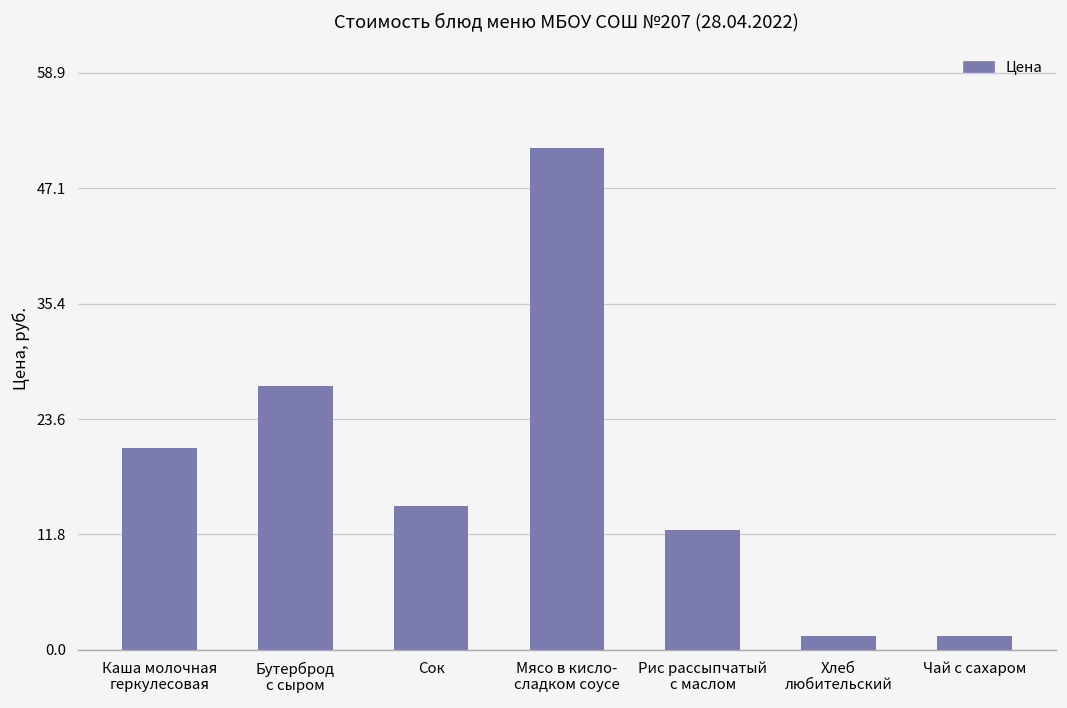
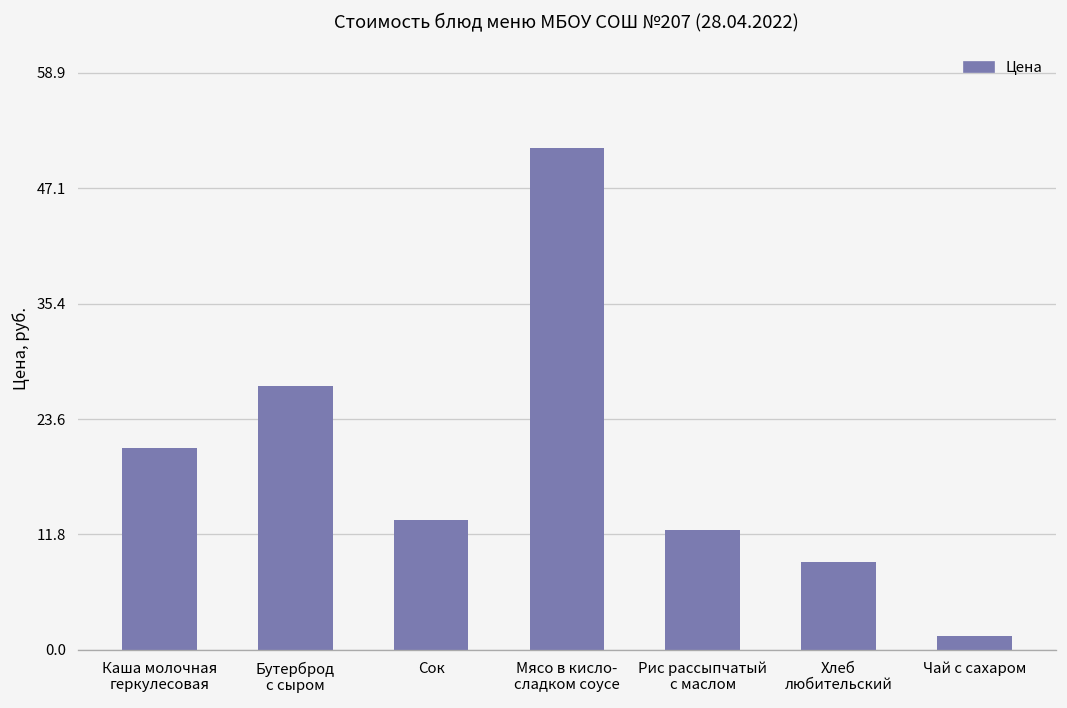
  {
    "Каша молочная геркулесовая": 21,
    "Бутерброд с сыром": 27,
-   "Сок": 15,
+   "Сок": 13,
    "Мясо в кисло- сладком соусе": 51,
    "Рис рассыпчатый с маслом": 12,
-   "Хлеб любительский": 1,
+   "Хлеб любительский": 9,
    "Чай с сахаром": 1
  }
